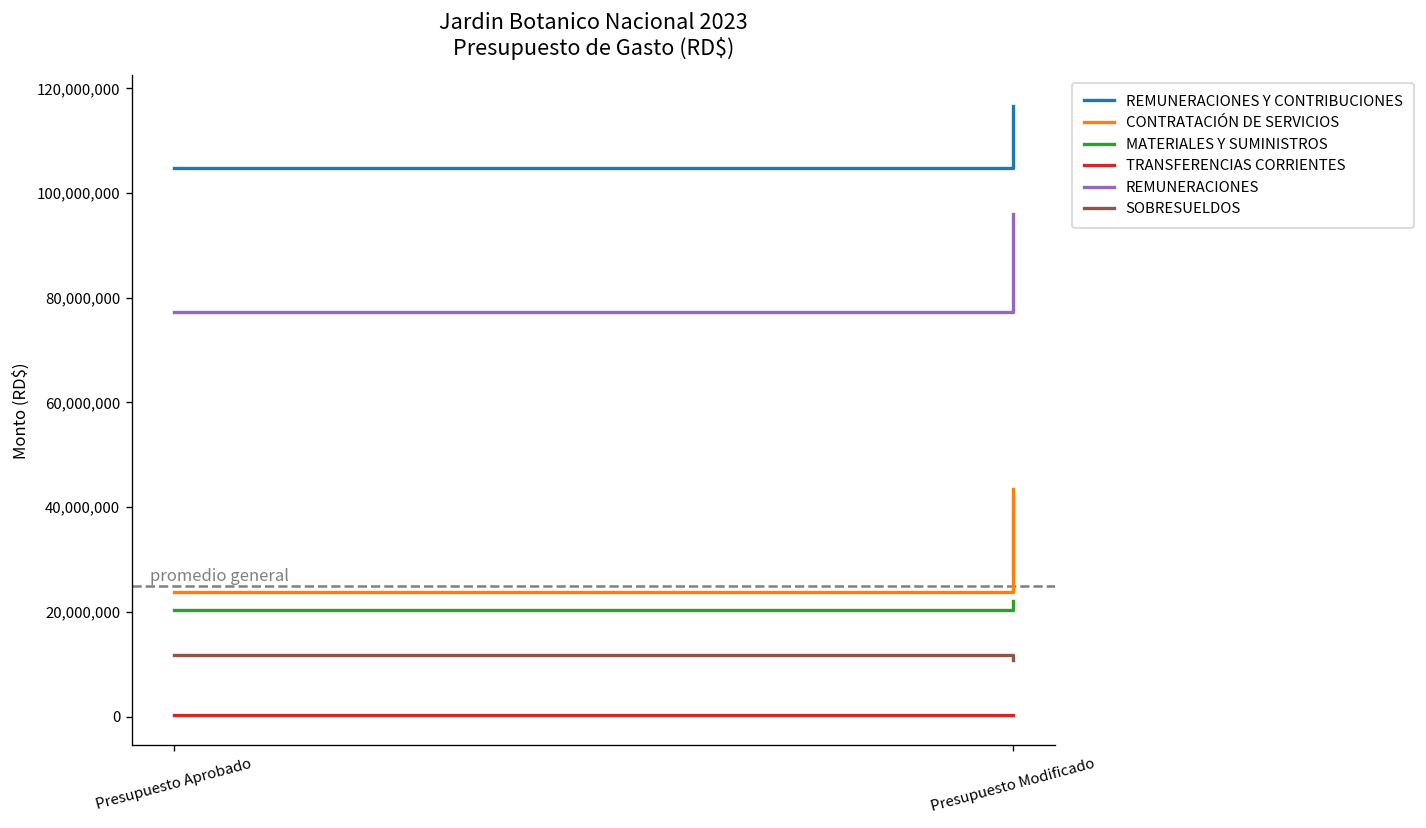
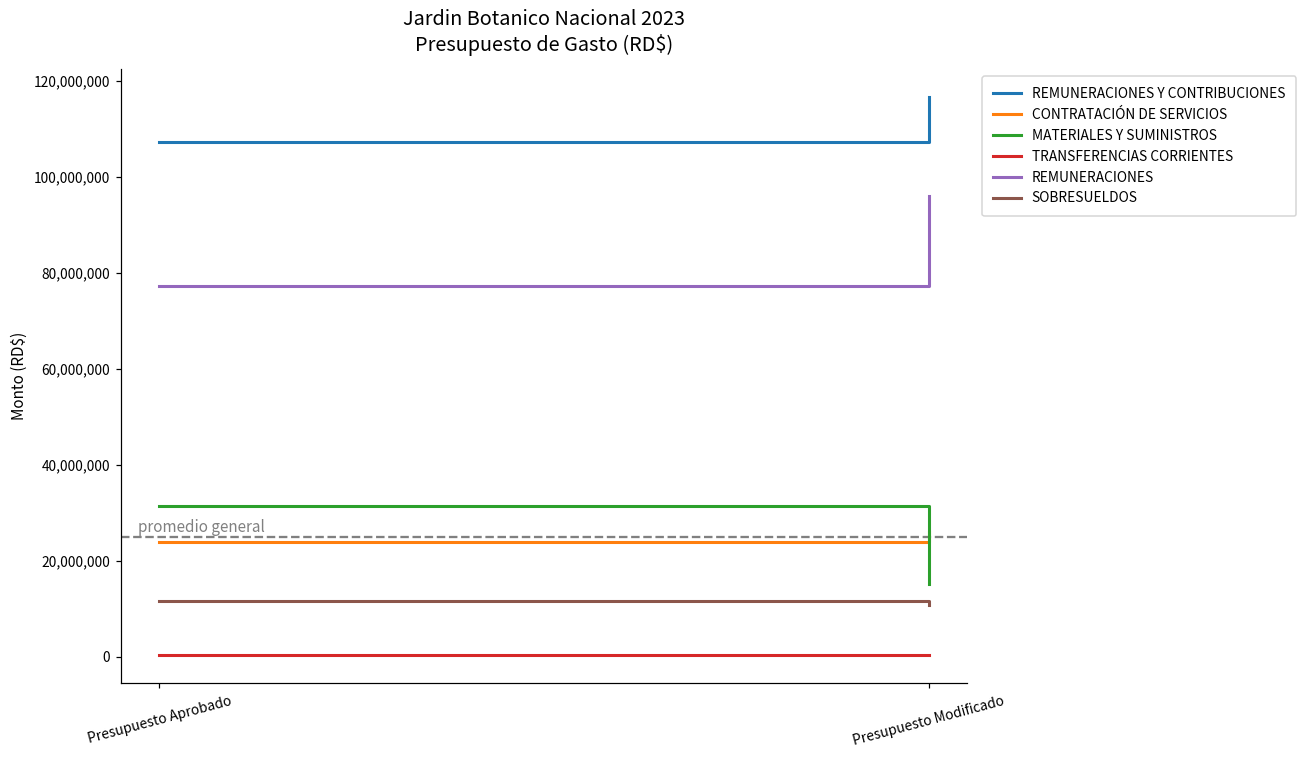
  {
    "REMUNERACIONES Y CONTRIBUCIONES": {
-     "Presupuesto Aprobado": "105,000,000",
+     "Presupuesto Aprobado": "107,000,000",
      "Presupuesto Modificado": "117,000,000"
    },
    "CONTRATACIÓN DE SERVICIOS": {
      "Presupuesto Aprobado": "24,000,000",
-     "Presupuesto Modificado": "43,000,000"
+     "Presupuesto Modificado": "26,000,000"
    },
    "MATERIALES Y SUMINISTROS": {
-     "Presupuesto Aprobado": "20,000,000",
-     "Presupuesto Modificado": "22,000,000"
+     "Presupuesto Aprobado": "32,000,000",
+     "Presupuesto Modificado": "15,000,000"
    },
    "TRANSFERENCIAS CORRIENTES": {
      "Presupuesto Aprobado": "0",
      "Presupuesto Modificado": "0"
    },
    "REMUNERACIONES": {
      "Presupuesto Aprobado": "77,000,000",
      "Presupuesto Modificado": "96,000,000"
    },
    "SOBRESUELDOS": {
      "Presupuesto Aprobado": "12,000,000",
      "Presupuesto Modificado": "11,000,000"
    }
  }
